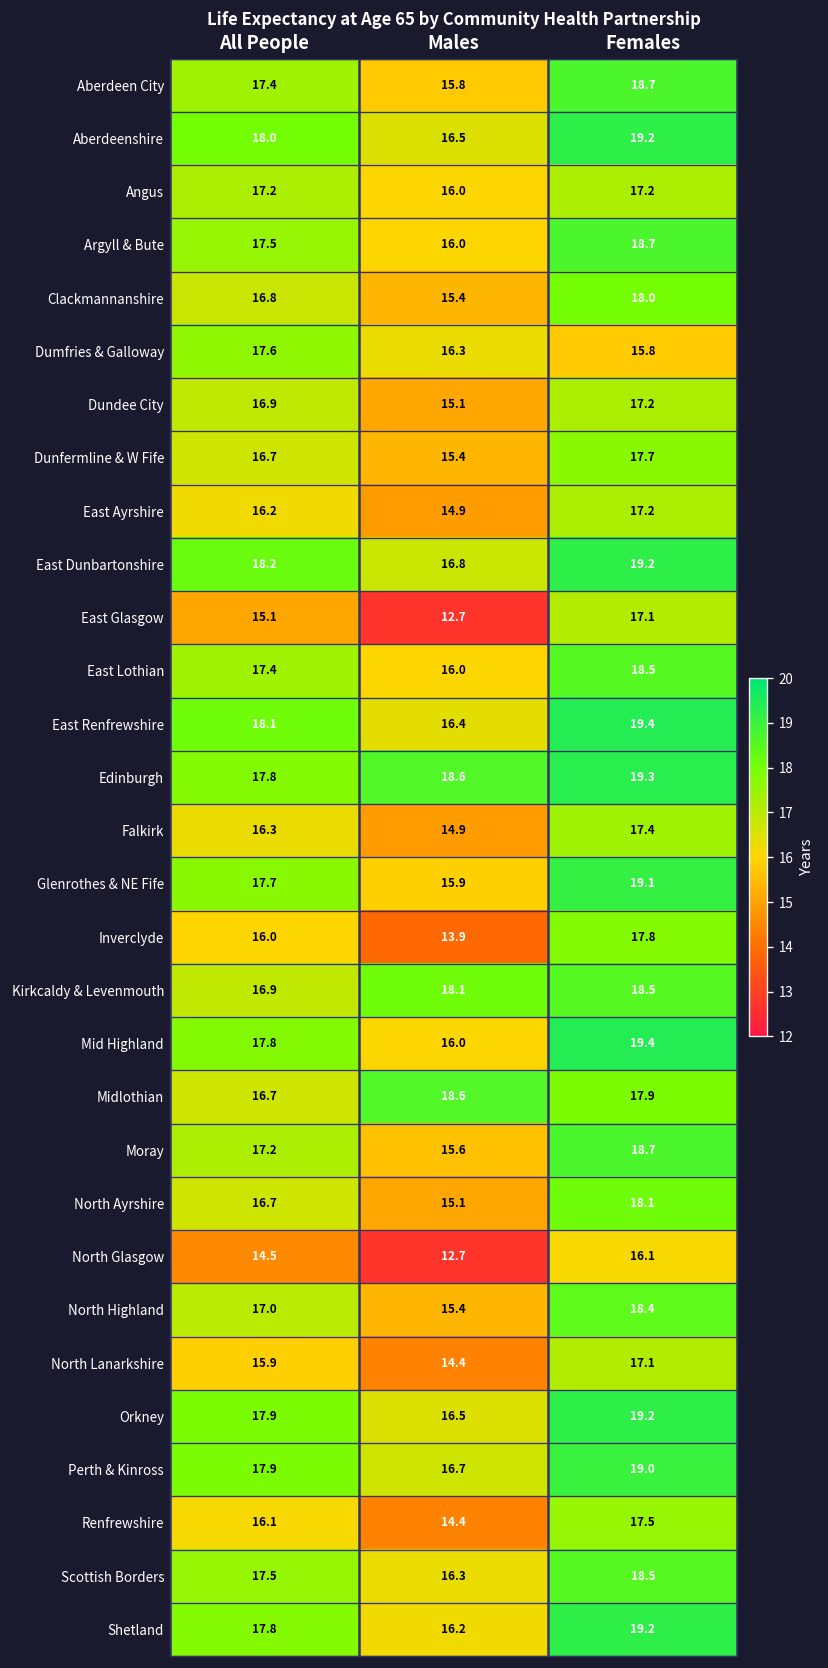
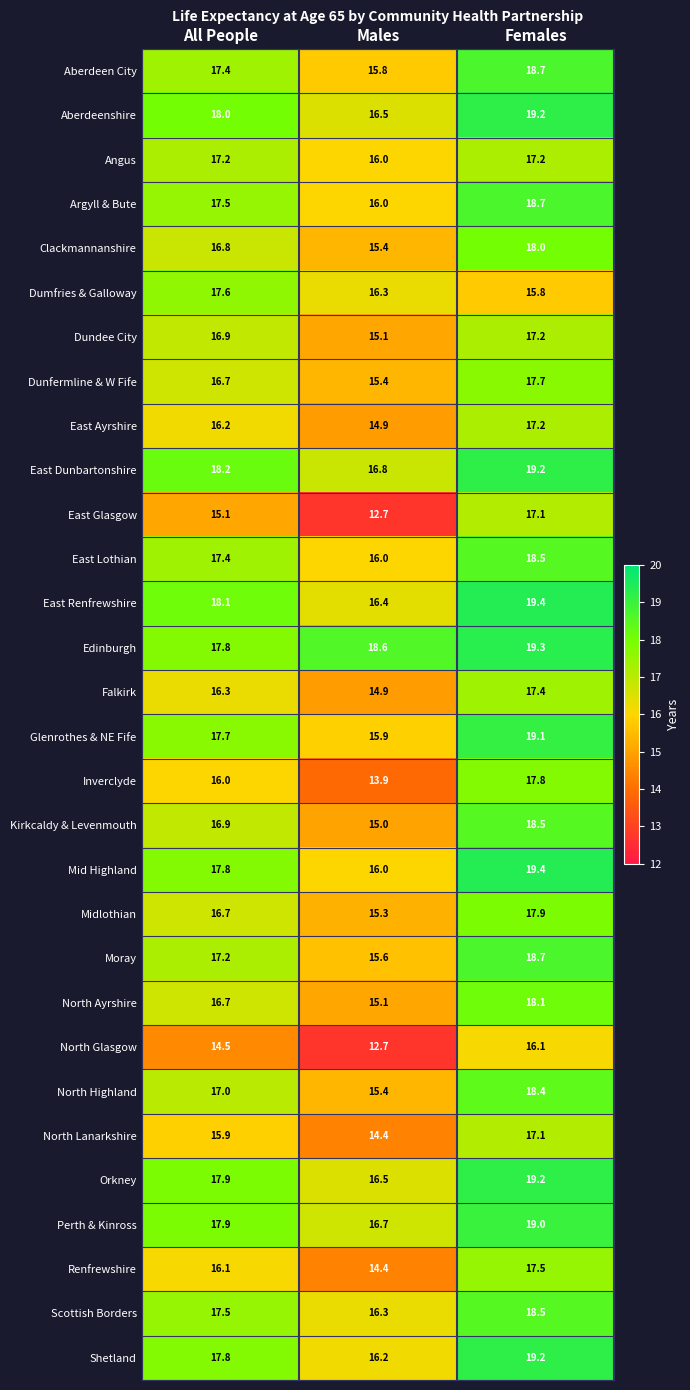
  {
    "Aberdeen City": {
      "All People": 17.4,
      "Males": 15.8,
      "Females": 18.7
    },
    "Aberdeenshire": {
      "All People": 18.0,
      "Males": 16.5,
      "Females": 19.2
    },
    "Angus": {
      "All People": 17.2,
      "Males": 16.0,
      "Females": 17.2
    },
    "Argyll & Bute": {
      "All People": 17.5,
      "Males": 16.0,
      "Females": 18.7
    },
    "Clackmannanshire": {
      "All People": 16.8,
      "Males": 15.4,
      "Females": 18.0
    },
    "Dumfries & Galloway": {
      "All People": 17.6,
      "Males": 16.3,
      "Females": 15.8
    },
    "Dundee City": {
      "All People": 16.9,
      "Males": 15.1,
      "Females": 17.2
    },
    "Dunfermline & W Fife": {
      "All People": 16.7,
      "Males": 15.4,
      "Females": 17.7
    },
    "East Ayrshire": {
      "All People": 16.2,
      "Males": 14.9,
      "Females": 17.2
    },
    "East Dunbartonshire": {
      "All People": 18.2,
      "Males": 16.8,
      "Females": 19.2
    },
    "East Glasgow": {
      "All People": 15.1,
      "Males": 12.7,
      "Females": 17.1
    },
    "East Lothian": {
      "All People": 17.4,
      "Males": 16.0,
      "Females": 18.5
    },
    "East Renfrewshire": {
      "All People": 18.1,
      "Males": 16.4,
      "Females": 19.4
    },
    "Edinburgh": {
      "All People": 17.8,
      "Males": 18.6,
      "Females": 19.3
    },
    "Falkirk": {
      "All People": 16.3,
      "Males": 14.9,
      "Females": 17.4
    },
    "Glenrothes & NE Fife": {
      "All People": 17.7,
      "Males": 15.9,
      "Females": 19.1
    },
    "Inverclyde": {
      "All People": 16.0,
      "Males": 13.9,
      "Females": 17.8
    },
    "Kirkcaldy & Levenmouth": {
      "All People": 16.9,
-     "Males": 18.1,
+     "Males": 15.0,
      "Females": 18.5
    },
    "Mid Highland": {
      "All People": 17.8,
      "Males": 16.0,
      "Females": 19.4
    },
    "Midlothian": {
      "All People": 16.7,
-     "Males": 18.6,
+     "Males": 15.3,
      "Females": 17.9
    },
    "Moray": {
      "All People": 17.2,
      "Males": 15.6,
      "Females": 18.7
    },
    "North Ayrshire": {
      "All People": 16.7,
      "Males": 15.1,
      "Females": 18.1
    },
    "North Glasgow": {
      "All People": 14.5,
      "Males": 12.7,
      "Females": 16.1
    },
    "North Highland": {
      "All People": 17.0,
      "Males": 15.4,
      "Females": 18.4
    },
    "North Lanarkshire": {
      "All People": 15.9,
      "Males": 14.4,
      "Females": 17.1
    },
    "Orkney": {
      "All People": 17.9,
      "Males": 16.5,
      "Females": 19.2
    },
    "Perth & Kinross": {
      "All People": 17.9,
      "Males": 16.7,
      "Females": 19.0
    },
    "Renfrewshire": {
      "All People": 16.1,
      "Males": 14.4,
      "Females": 17.5
    },
    "Scottish Borders": {
      "All People": 17.5,
      "Males": 16.3,
      "Females": 18.5
    },
    "Shetland": {
      "All People": 17.8,
      "Males": 16.2,
      "Females": 19.2
    }
  }
